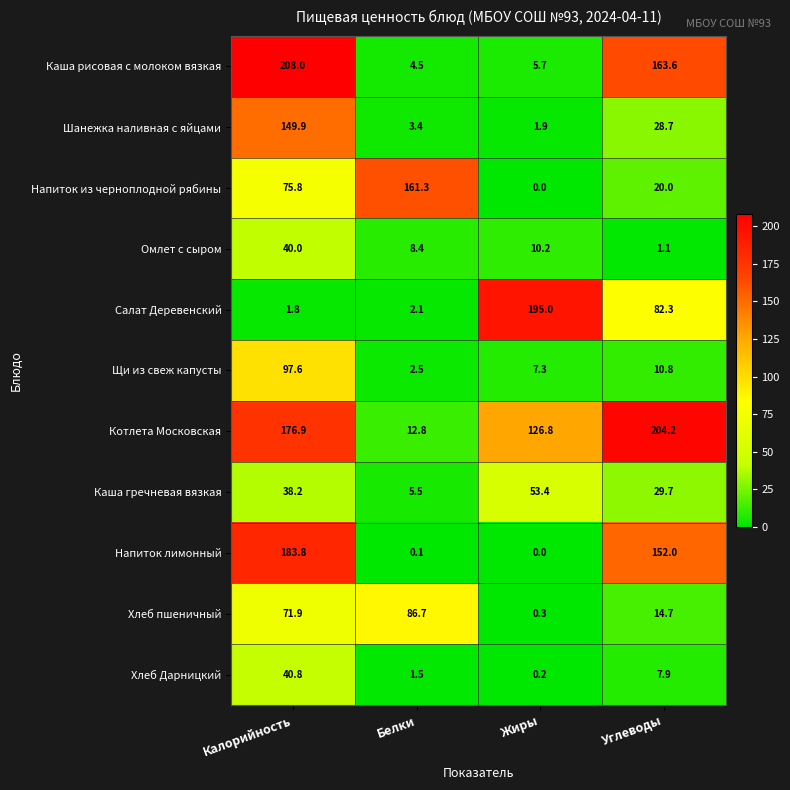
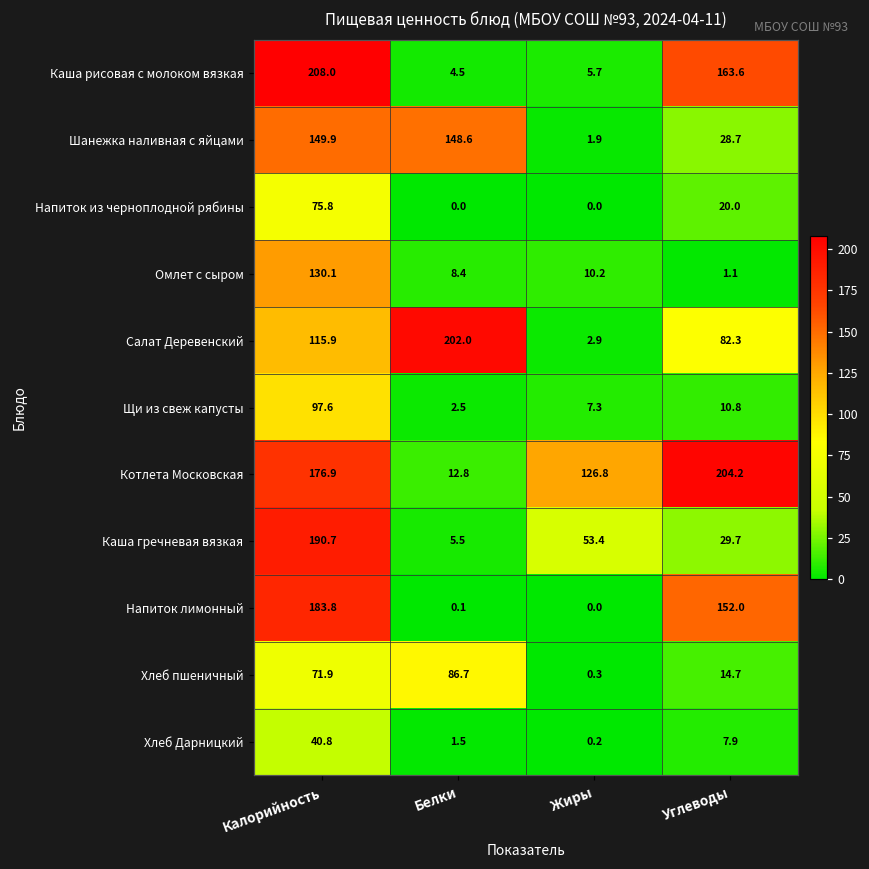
  {
    "Каша рисовая с молоком вязкая": {
      "Калорийность": 208.0,
      "Белки": 4.5,
      "Жиры": 5.7,
      "Углеводы": 163.6
    },
    "Шанежка наливная с яйцами": {
      "Калорийность": 149.9,
-     "Белки": 3.4,
+     "Белки": 148.6,
      "Жиры": 1.9,
      "Углеводы": 28.7
    },
    "Напиток из черноплодной рябины": {
      "Калорийность": 75.8,
-     "Белки": 161.3,
+     "Белки": 0.0,
      "Жиры": 0.0,
      "Углеводы": 20.0
    },
    "Омлет с сыром": {
-     "Калорийность": 40.0,
+     "Калорийность": 130.1,
      "Белки": 8.4,
      "Жиры": 10.2,
      "Углеводы": 1.1
    },
    "Салат Деревенский": {
-     "Калорийность": 1.8,
-     "Белки": 2.1,
-     "Жиры": 195.0,
+     "Калорийность": 115.9,
+     "Белки": 202.0,
+     "Жиры": 2.9,
      "Углеводы": 82.3
    },
    "Щи из свеж капусты": {
      "Калорийность": 97.6,
      "Белки": 2.5,
      "Жиры": 7.3,
      "Углеводы": 10.8
    },
    "Котлета Московская": {
      "Калорийность": 176.9,
      "Белки": 12.8,
      "Жиры": 126.8,
      "Углеводы": 204.2
    },
    "Каша гречневая вязкая": {
-     "Калорийность": 38.2,
+     "Калорийность": 190.7,
      "Белки": 5.5,
      "Жиры": 53.4,
      "Углеводы": 29.7
    },
    "Напиток лимонный": {
      "Калорийность": 183.8,
      "Белки": 0.1,
      "Жиры": 0.0,
      "Углеводы": 152.0
    },
    "Хлеб пшеничный": {
      "Калорийность": 71.9,
      "Белки": 86.7,
      "Жиры": 0.3,
      "Углеводы": 14.7
    },
    "Хлеб Дарницкий": {
      "Калорийность": 40.8,
      "Белки": 1.5,
      "Жиры": 0.2,
      "Углеводы": 7.9
    }
  }
